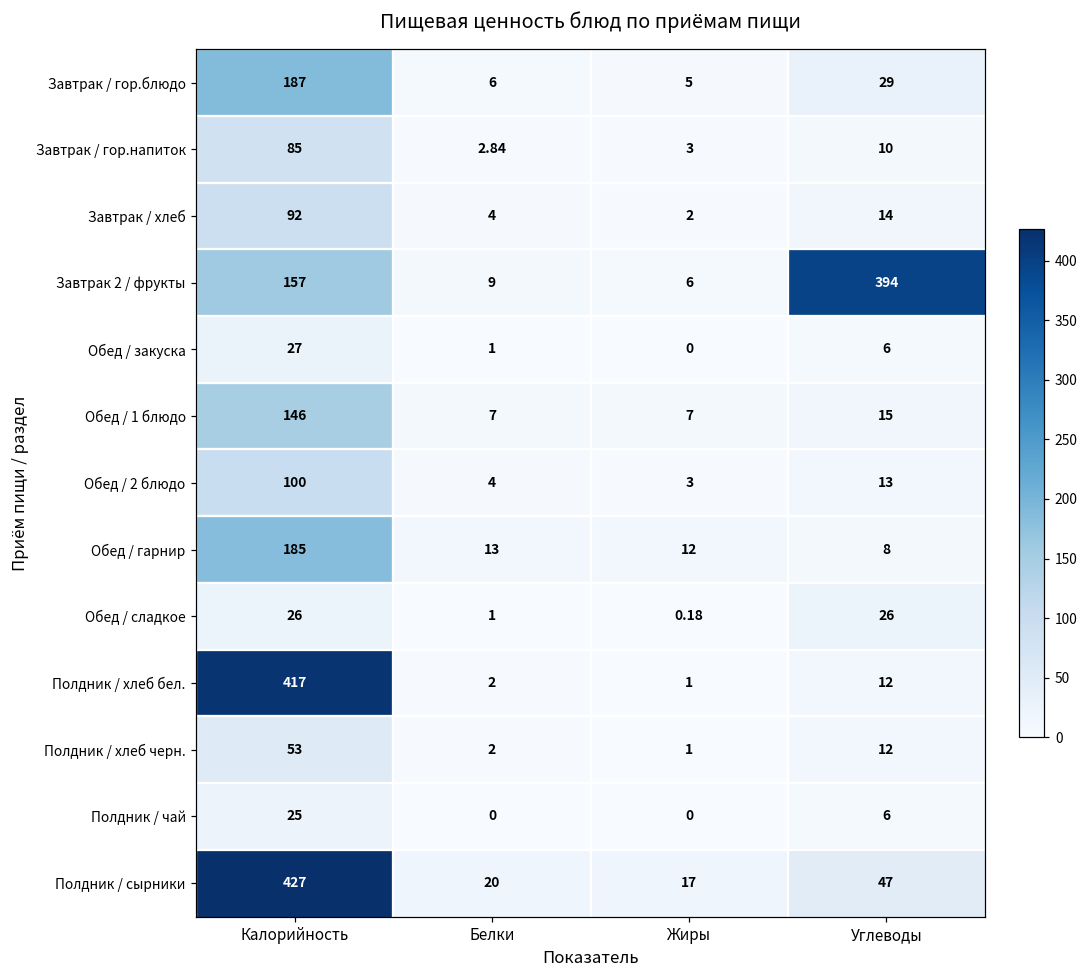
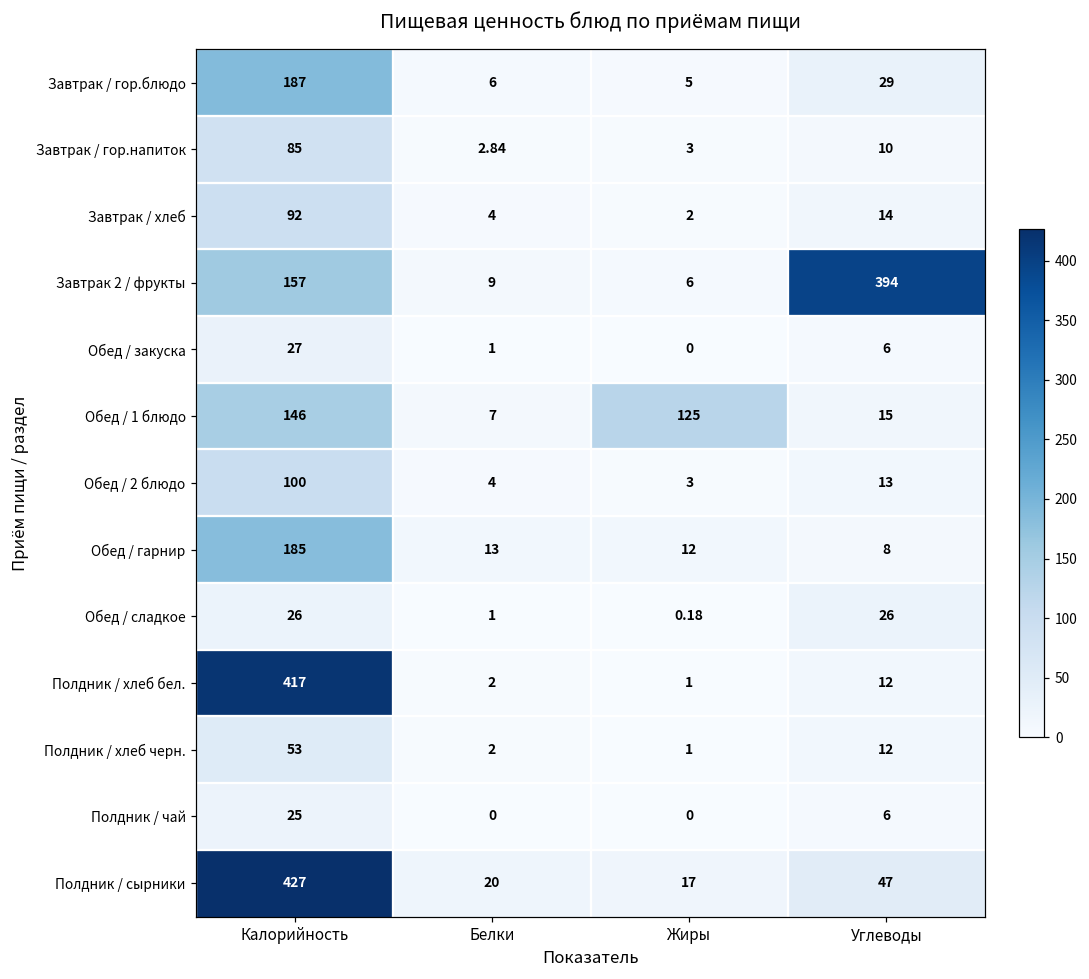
  {
    "Завтрак / гор.блюдо": {
      "Калорийность": 187,
      "Белки": 6,
      "Жиры": 5,
      "Углеводы": 29
    },
    "Завтрак / гор.напиток": {
      "Калорийность": 85,
      "Белки": 2.84,
      "Жиры": 3,
      "Углеводы": 10
    },
    "Завтрак / хлеб": {
      "Калорийность": 92,
      "Белки": 4,
      "Жиры": 2,
      "Углеводы": 14
    },
    "Завтрак 2 / фрукты": {
      "Калорийность": 157,
      "Белки": 9,
      "Жиры": 6,
      "Углеводы": 394
    },
    "Обед / закуска": {
      "Калорийность": 27,
      "Белки": 1,
      "Жиры": 0,
      "Углеводы": 6
    },
    "Обед / 1 блюдо": {
      "Калорийность": 146,
      "Белки": 7,
-     "Жиры": 7,
+     "Жиры": 125,
      "Углеводы": 15
    },
    "Обед / 2 блюдо": {
      "Калорийность": 100,
      "Белки": 4,
      "Жиры": 3,
      "Углеводы": 13
    },
    "Обед / гарнир": {
      "Калорийность": 185,
      "Белки": 13,
      "Жиры": 12,
      "Углеводы": 8
    },
    "Обед / сладкое": {
      "Калорийность": 26,
      "Белки": 1,
      "Жиры": 0.18,
      "Углеводы": 26
    },
    "Полдник / хлеб бел.": {
      "Калорийность": 417,
      "Белки": 2,
      "Жиры": 1,
      "Углеводы": 12
    },
    "Полдник / хлеб черн.": {
      "Калорийность": 53,
      "Белки": 2,
      "Жиры": 1,
      "Углеводы": 12
    },
    "Полдник / чай": {
      "Калорийность": 25,
      "Белки": 0,
      "Жиры": 0,
      "Углеводы": 6
    },
    "Полдник / сырники": {
      "Калорийность": 427,
      "Белки": 20,
      "Жиры": 17,
      "Углеводы": 47
    }
  }
